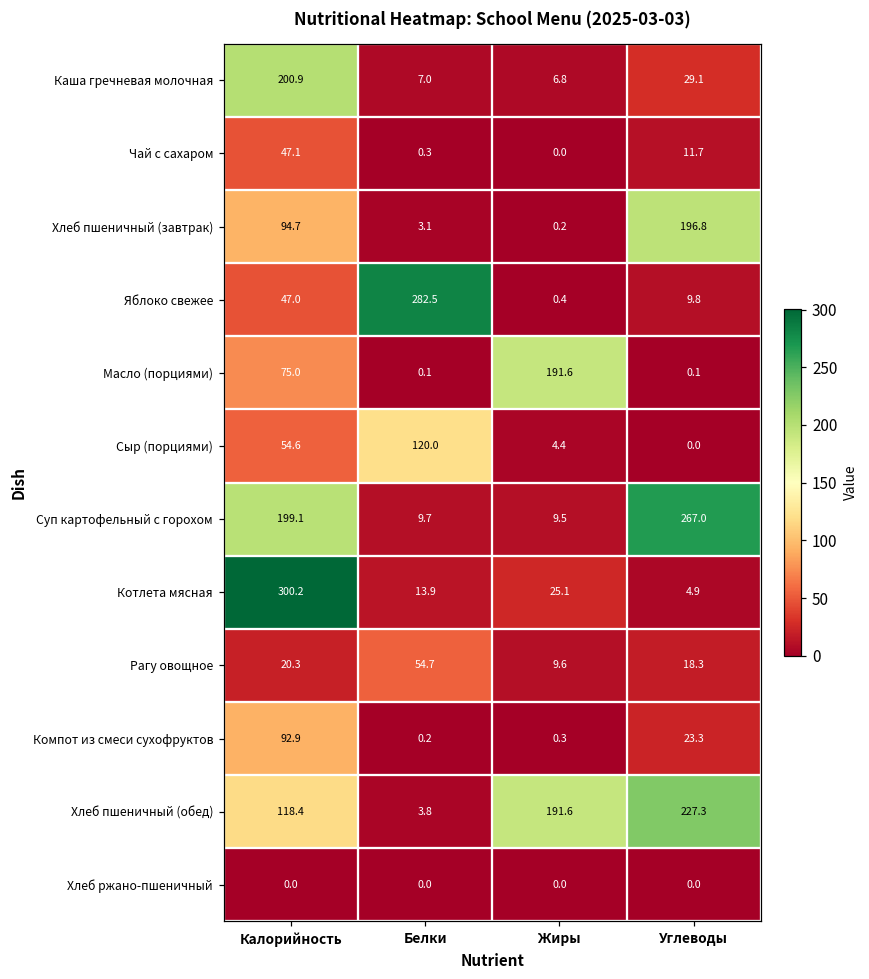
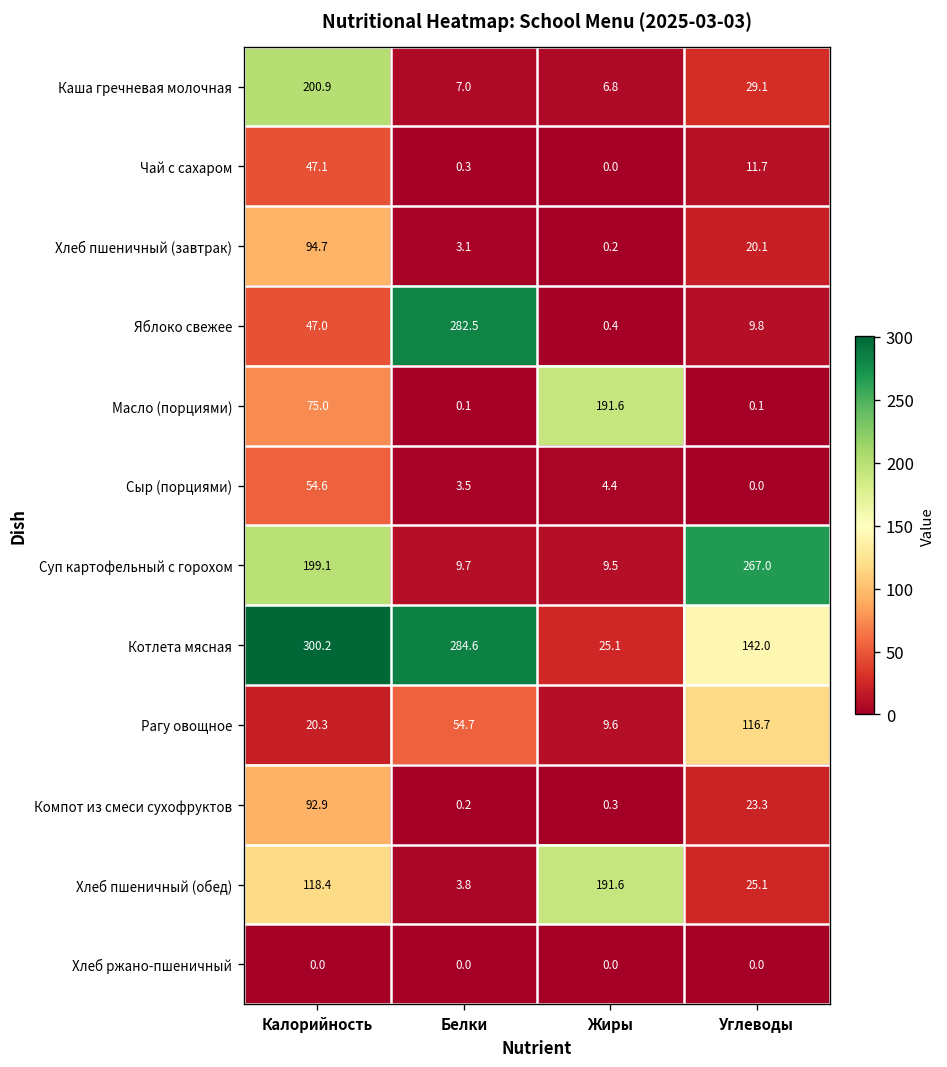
  {
    "Каша гречневая молочная": {
      "Калорийность": 200.9,
      "Белки": 7.0,
      "Жиры": 6.8,
      "Углеводы": 29.1
    },
    "Чай c сахаром": {
      "Калорийность": 47.1,
      "Белки": 0.3,
      "Жиры": 0.0,
      "Углеводы": 11.7
    },
    "Хлеб пшеничный (завтрак)": {
      "Калорийность": 94.7,
      "Белки": 3.1,
      "Жиры": 0.2,
-     "Углеводы": 196.8
+     "Углеводы": 20.1
    },
    "Яблоко свежее": {
      "Калорийность": 47.0,
      "Белки": 282.5,
      "Жиры": 0.4,
      "Углеводы": 9.8
    },
    "Масло (порциями)": {
      "Калорийность": 75.0,
      "Белки": 0.1,
      "Жиры": 191.6,
      "Углеводы": 0.1
    },
    "Сыр (порциями)": {
      "Калорийность": 54.6,
-     "Белки": 120.0,
+     "Белки": 3.5,
      "Жиры": 4.4,
      "Углеводы": 0.0
    },
    "Суп картофельный с горохом": {
      "Калорийность": 199.1,
      "Белки": 9.7,
      "Жиры": 9.5,
      "Углеводы": 267.0
    },
    "Котлета мясная": {
      "Калорийность": 300.2,
-     "Белки": 13.9,
+     "Белки": 284.6,
      "Жиры": 25.1,
-     "Углеводы": 4.9
+     "Углеводы": 142.0
    },
    "Рагу овощное": {
      "Калорийность": 20.3,
      "Белки": 54.7,
      "Жиры": 9.6,
-     "Углеводы": 18.3
+     "Углеводы": 116.7
    },
    "Компот из смеси сухофруктов": {
      "Калорийность": 92.9,
      "Белки": 0.2,
      "Жиры": 0.3,
      "Углеводы": 23.3
    },
    "Хлеб пшеничный (обед)": {
      "Калорийность": 118.4,
      "Белки": 3.8,
      "Жиры": 191.6,
-     "Углеводы": 227.3
+     "Углеводы": 25.1
    },
    "Хлеб ржано-пшеничный": {
      "Калорийность": 0.0,
      "Белки": 0.0,
      "Жиры": 0.0,
      "Углеводы": 0.0
    }
  }
